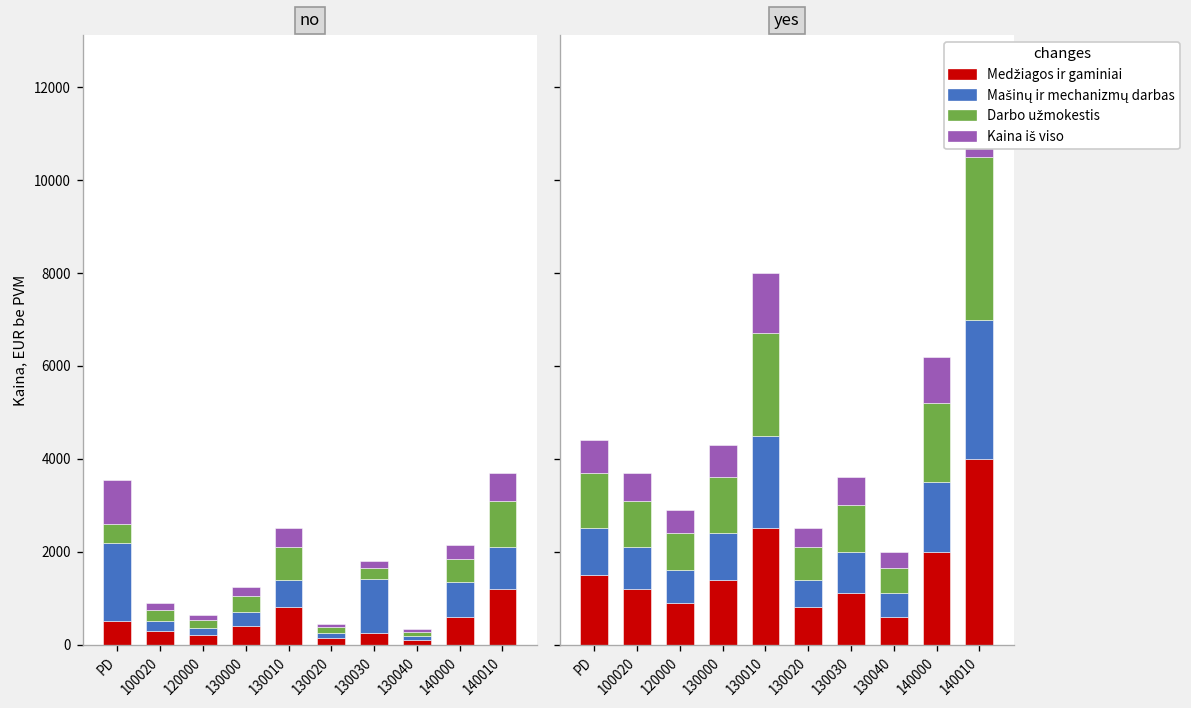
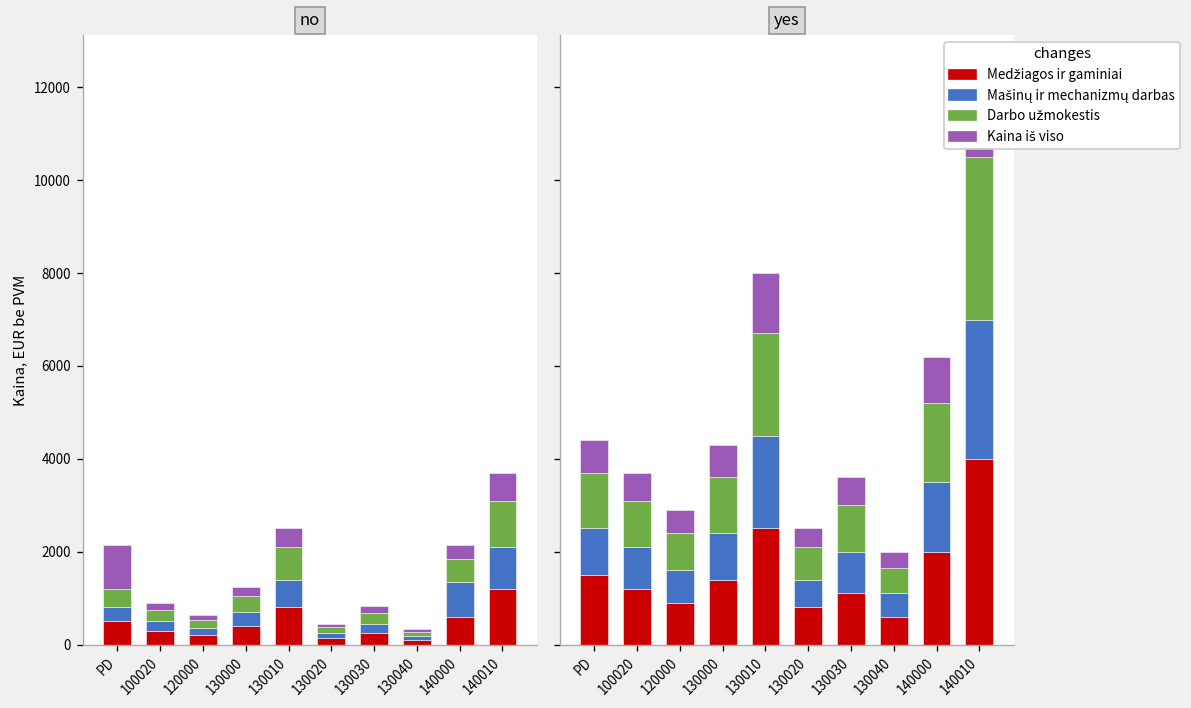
  {
    "no": {
      "Medžiagos ir gaminiai": {
        "PD": 500,
        "100020": 300,
        "120000": 200,
        "130000": 400,
        "130010": 800,
        "130020": 200,
        "130030": 300,
        "130040": 100,
        "140000": 600,
        "140010": 1200
      },
      "Mašinų ir mechanizmų darbas": {
-       "PD": 1700,
+       "PD": 300,
        "100020": 200,
        "120000": 200,
        "130000": 300,
        "130010": 600,
        "130020": 100,
-       "130030": 1200,
+       "130030": 200,
        "130040": 100,
        "140000": 800,
        "140010": 900
      },
      "Darbo užmokestis": {
        "PD": 400,
        "100020": 300,
        "120000": 200,
        "130000": 400,
        "130010": 700,
        "130020": 100,
        "130030": 200,
        "130040": 100,
        "140000": 500,
        "140010": 1000
      },
      "Kaina iš viso": {
        "PD": 900,
        "100020": 200,
        "120000": 100,
        "130000": 200,
        "130010": 400,
        "130020": 100,
        "130030": 200,
        "140000": 300,
        "140010": 600
      }
    }
  }
